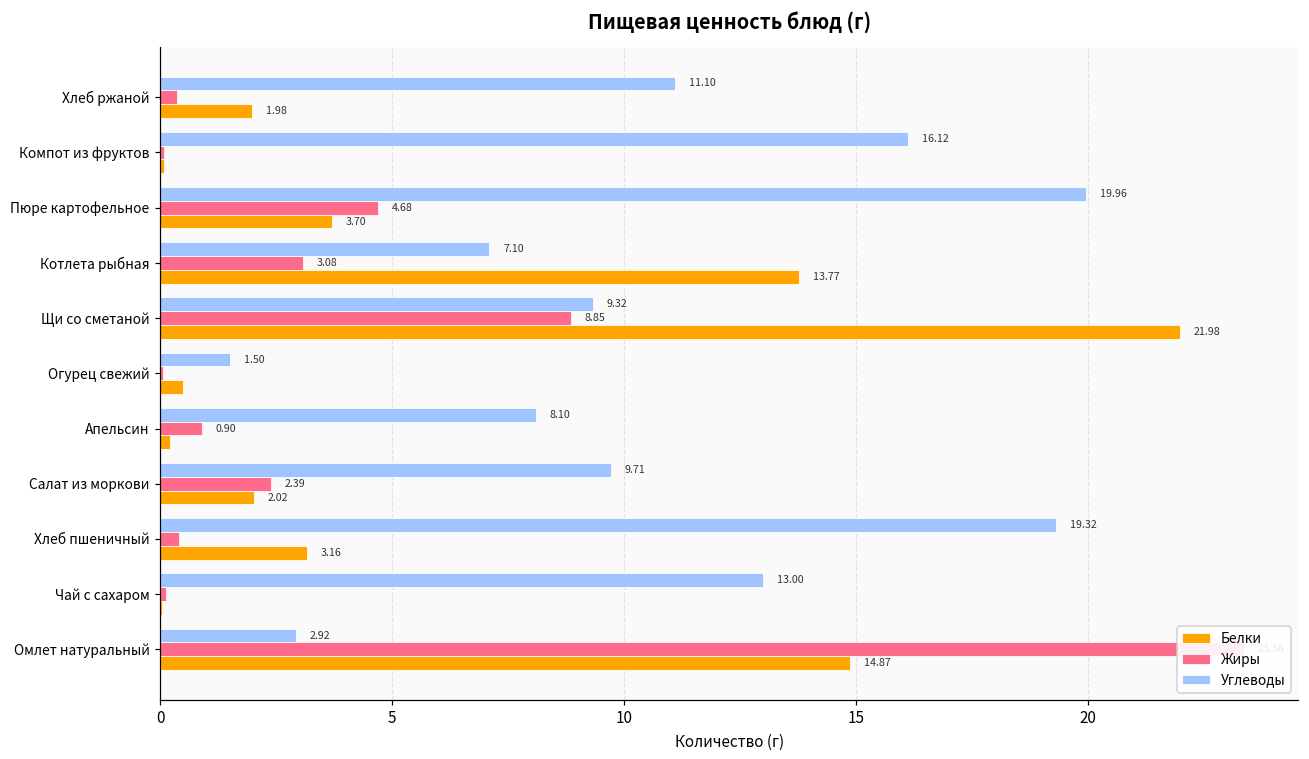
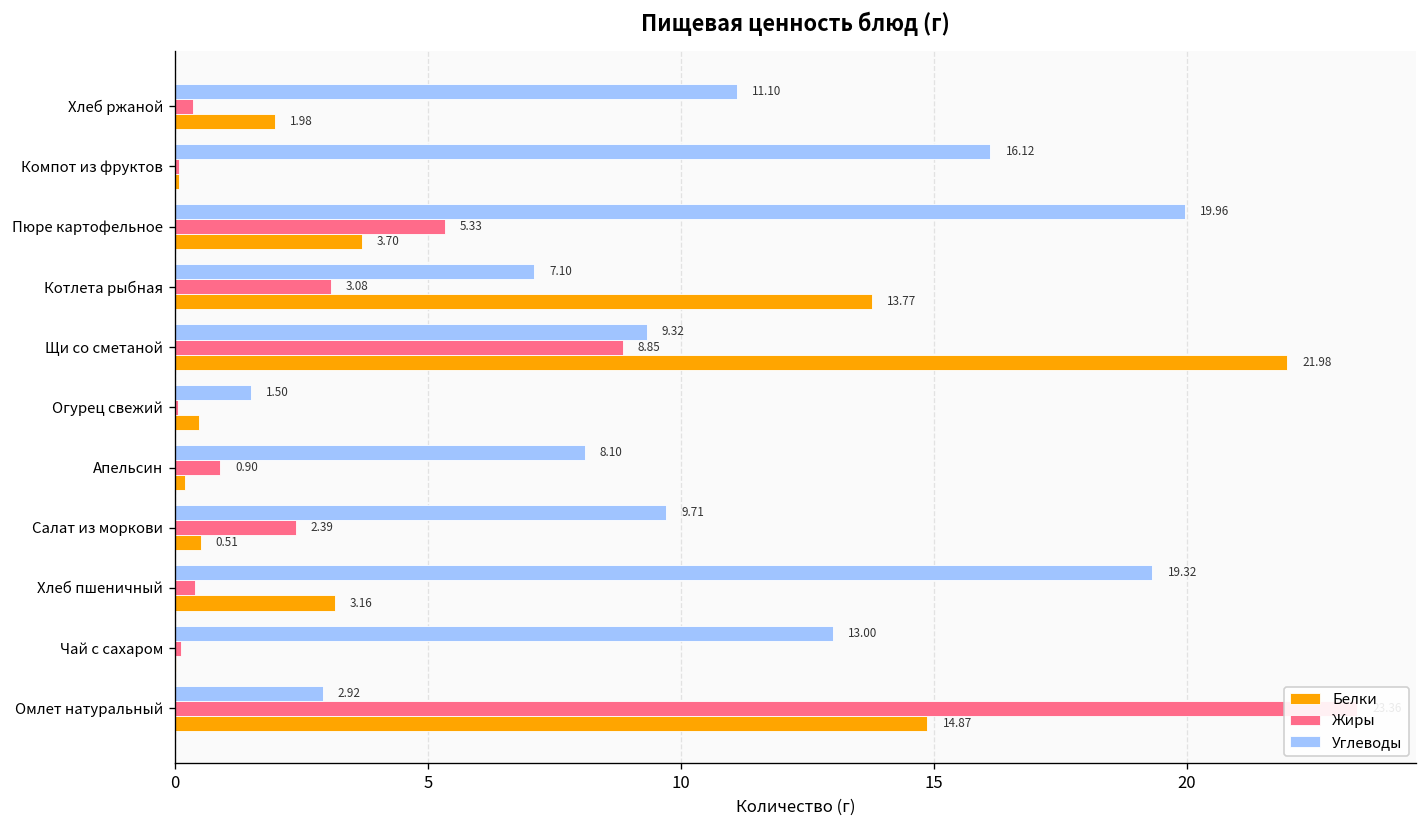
  {
    "Белки": {
      "Хлеб ржаной": 1.98,
      "Пюре картофельное": 3.70,
      "Котлета рыбная": 13.77,
      "Щи со сметаной": 21.98,
-     "Салат из моркови": 2.02,
+     "Салат из моркови": 0.51,
      "Хлеб пшеничный": 3.16,
      "Омлет натуральный": 14.87
    },
    "Жиры": {
-     "Пюре картофельное": 4.68,
+     "Пюре картофельное": 5.33,
      "Котлета рыбная": 3.08,
      "Щи со сметаной": 8.85,
      "Апельсин": 0.90,
      "Салат из моркови": 2.39
    },
    "Углеводы": {
      "Хлеб ржаной": 11.10,
      "Компот из фруктов": 16.12,
      "Пюре картофельное": 19.96,
      "Котлета рыбная": 7.10,
      "Щи со сметаной": 9.32,
      "Огурец свежий": 1.50,
      "Апельсин": 8.10,
      "Салат из моркови": 9.71,
      "Хлеб пшеничный": 19.32,
      "Чай с сахаром": 13.00,
      "Омлет натуральный": 2.92
    }
  }
